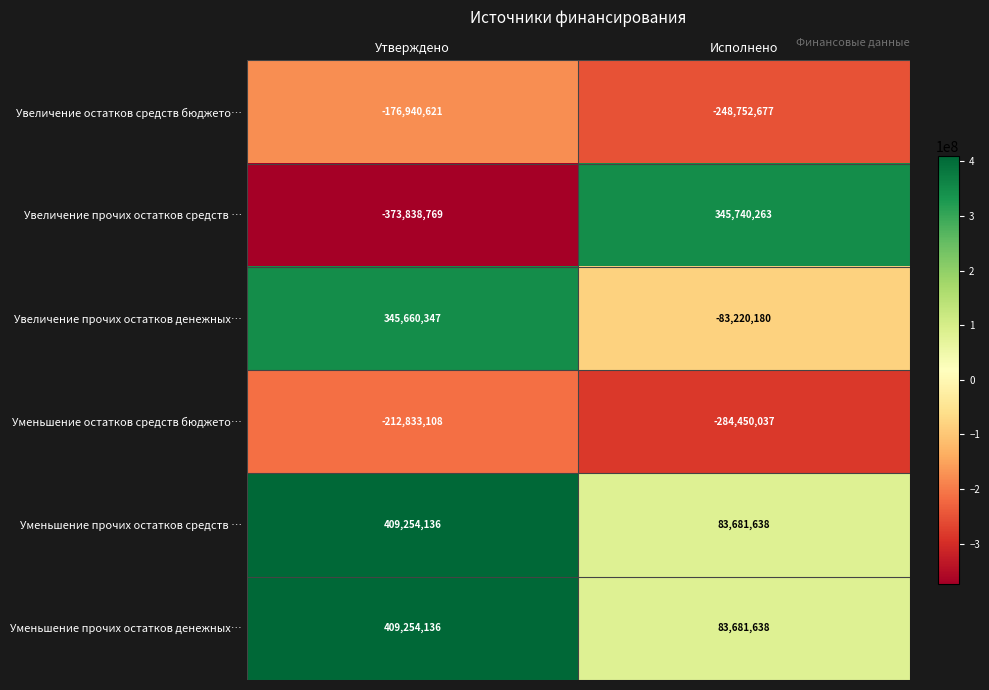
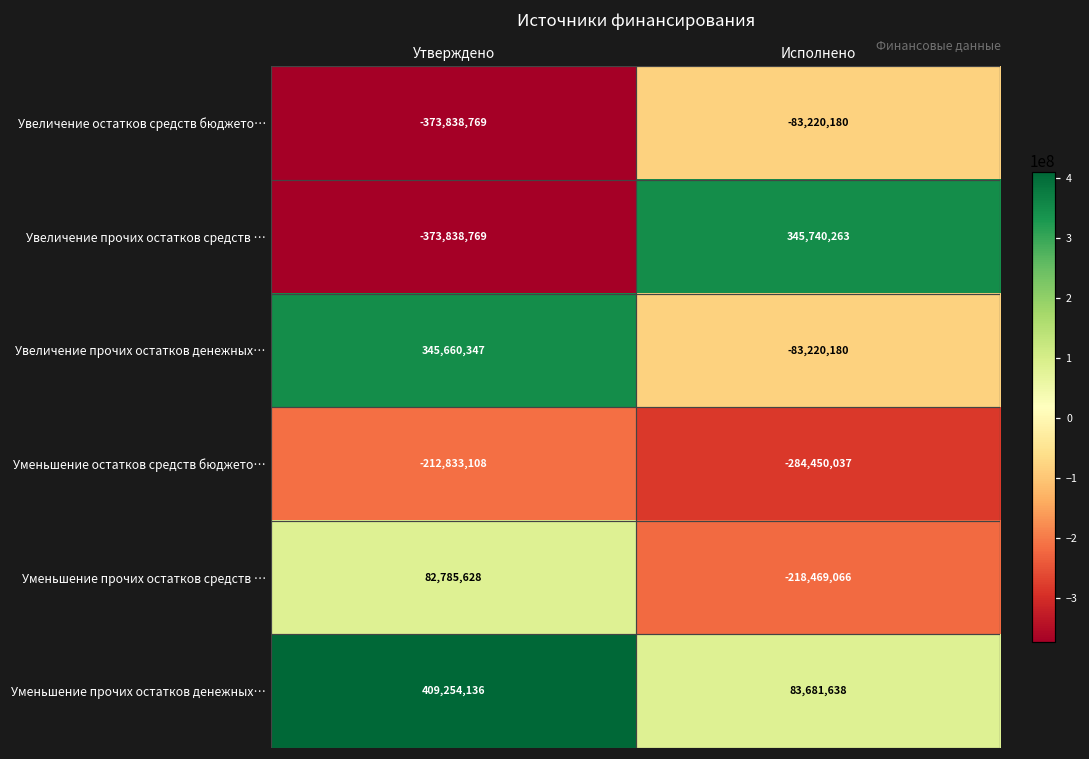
  {
    "Увеличение остатков средств бюджето…": {
-     "Утверждено": "-176,940,621",
-     "Исполнено": "-248,752,677"
+     "Утверждено": "-373,838,769",
+     "Исполнено": "-83,220,180"
    },
    "Увеличение прочих остатков средств …": {
      "Утверждено": "-373,838,769",
      "Исполнено": "345,740,263"
    },
    "Увеличение прочих остатков денежных…": {
      "Утверждено": "345,660,347",
      "Исполнено": "-83,220,180"
    },
    "Уменьшение остатков средств бюджето…": {
      "Утверждено": "-212,833,108",
      "Исполнено": "-284,450,037"
    },
    "Уменьшение прочих остатков средств …": {
-     "Утверждено": "409,254,136",
-     "Исполнено": "83,681,638"
+     "Утверждено": "82,785,628",
+     "Исполнено": "-218,469,066"
    },
    "Уменьшение прочих остатков денежных…": {
      "Утверждено": "409,254,136",
      "Исполнено": "83,681,638"
    }
  }
